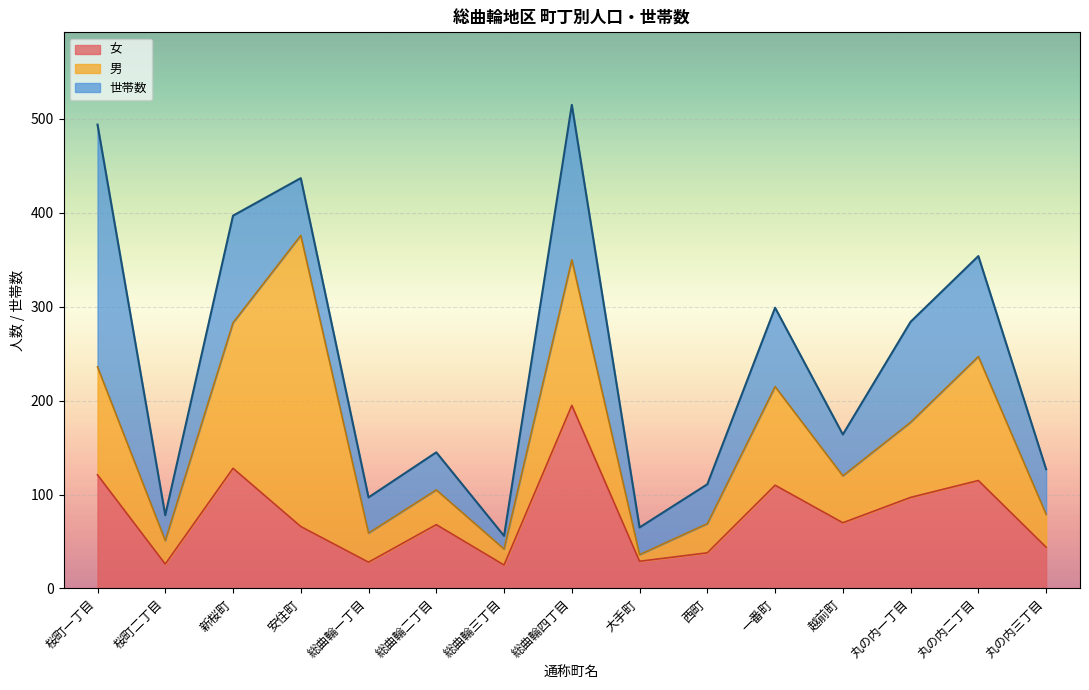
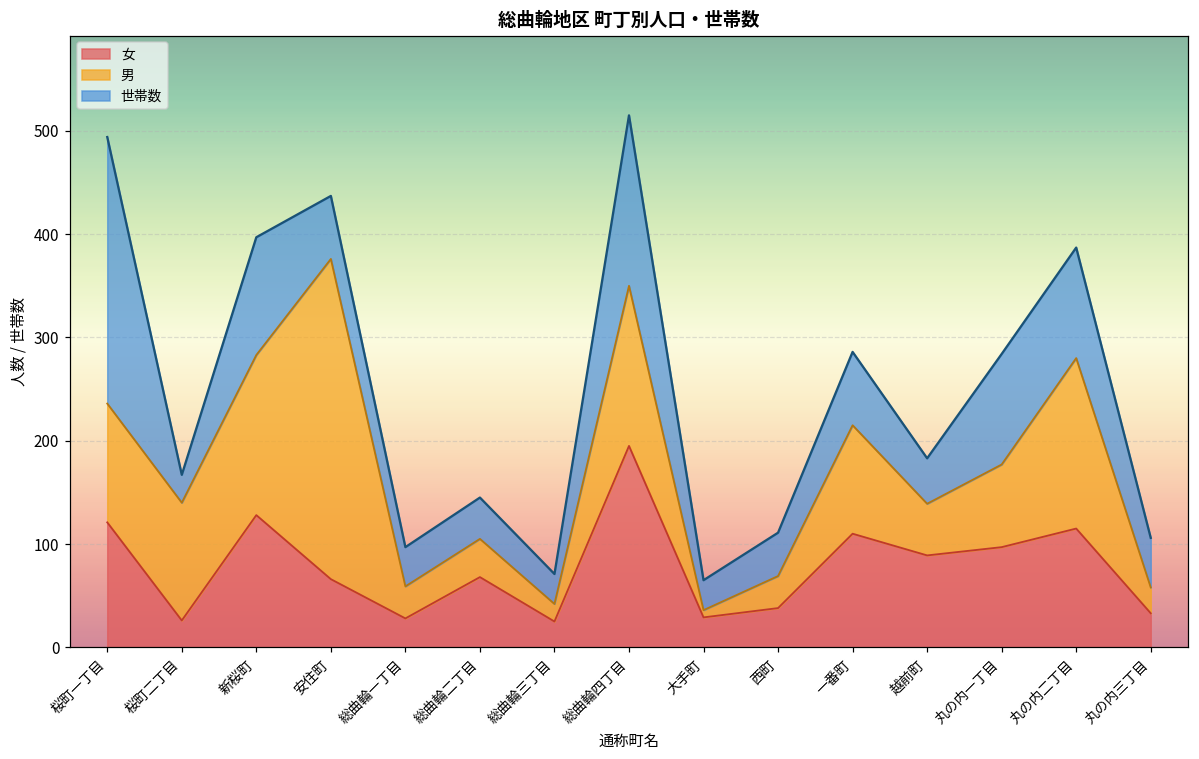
  {
    "女": {
      "桜町一丁目": 120,
      "桜町二丁目": 30,
      "新桜町": 130,
      "安住町": 70,
      "総曲輪一丁目": 30,
      "総曲輪二丁目": 70,
      "総曲輪三丁目": 30,
      "総曲輪四丁目": 200,
      "大手町": 30,
      "西町": 40,
      "一番町": 110,
-     "越前町": 70,
+     "越前町": 90,
      "丸の内一丁目": 100,
      "丸の内二丁目": 120,
-     "丸の内三丁目": 40
+     "丸の内三丁目": 30
    },
    "男": {
      "桜町一丁目": 120,
-     "桜町二丁目": 30,
+     "桜町二丁目": 110,
      "新桜町": 160,
      "安住町": 310,
      "総曲輪一丁目": 30,
      "総曲輪二丁目": 40,
      "総曲輪三丁目": 20,
      "総曲輪四丁目": 160,
      "大手町": 10,
      "西町": 30,
      "一番町": 110,
      "越前町": 50,
      "丸の内一丁目": 80,
-     "丸の内二丁目": 130,
-     "丸の内三丁目": 40
+     "丸の内二丁目": 170,
+     "丸の内三丁目": 30
    },
    "世帯数": {
      "桜町一丁目": 260,
      "桜町二丁目": 30,
      "新桜町": 110,
      "安住町": 60,
      "総曲輪一丁目": 40,
      "総曲輪二丁目": 40,
-     "総曲輪三丁目": 10,
+     "総曲輪三丁目": 30,
      "総曲輪四丁目": 170,
      "大手町": 30,
      "西町": 40,
-     "一番町": 80,
+     "一番町": 70,
      "越前町": 40,
      "丸の内一丁目": 110,
      "丸の内二丁目": 110,
      "丸の内三丁目": 50
    }
  }
